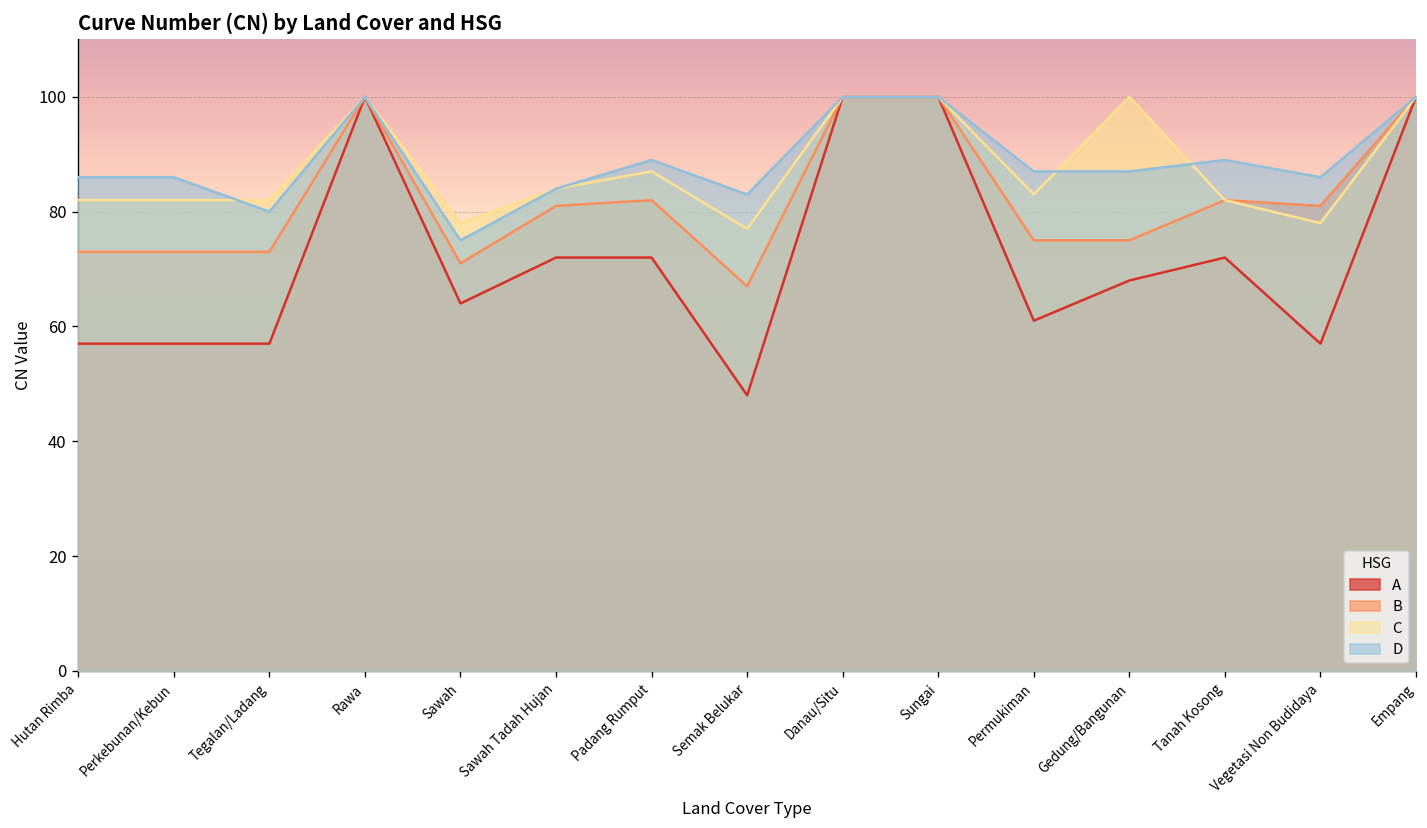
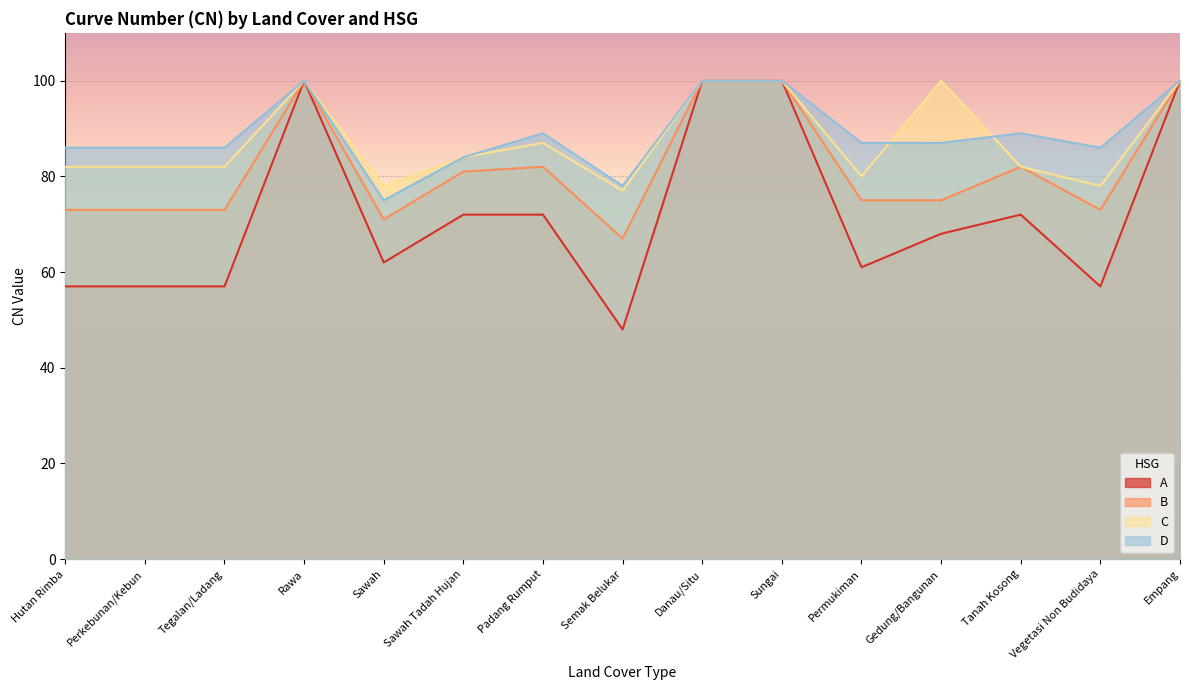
  {
    "A": {
      "Hutan Rimba": 57,
      "Perkebunan/Kebun": 57,
      "Tegalan/Ladang": 57,
-     "Sawah": 64,
+     "Sawah": 62,
      "Sawah Tadah Hujan": 72,
      "Padang Rumput": 72,
      "Semak Belukar": 48,
      "Permukiman": 61,
      "Gedung/Bangunan": 68,
      "Tanah Kosong": 72,
      "Vegetasi Non Budidaya": 57
    },
    "B": {
      "Hutan Rimba": 73,
      "Perkebunan/Kebun": 73,
      "Tegalan/Ladang": 73,
      "Sawah": 71,
      "Sawah Tadah Hujan": 81,
      "Padang Rumput": 82,
      "Semak Belukar": 67,
      "Permukiman": 75,
      "Gedung/Bangunan": 75,
-     "Vegetasi Non Budidaya": 81
+     "Vegetasi Non Budidaya": 73
    },
    "C": {
      "Hutan Rimba": 82,
      "Perkebunan/Kebun": 82,
      "Tegalan/Ladang": 82,
      "Sawah": 78,
      "Padang Rumput": 87,
      "Semak Belukar": 77,
-     "Permukiman": 83,
+     "Permukiman": 80,
      "Gedung/Bangunan": 100,
      "Vegetasi Non Budidaya": 78
    },
    "D": {
      "Hutan Rimba": 86,
      "Perkebunan/Kebun": 86,
-     "Tegalan/Ladang": 80,
+     "Tegalan/Ladang": 86,
      "Sawah": 75,
      "Padang Rumput": 89,
-     "Semak Belukar": 83,
+     "Semak Belukar": 78,
      "Permukiman": 87,
      "Gedung/Bangunan": 87,
      "Tanah Kosong": 89,
      "Vegetasi Non Budidaya": 86
    }
  }
